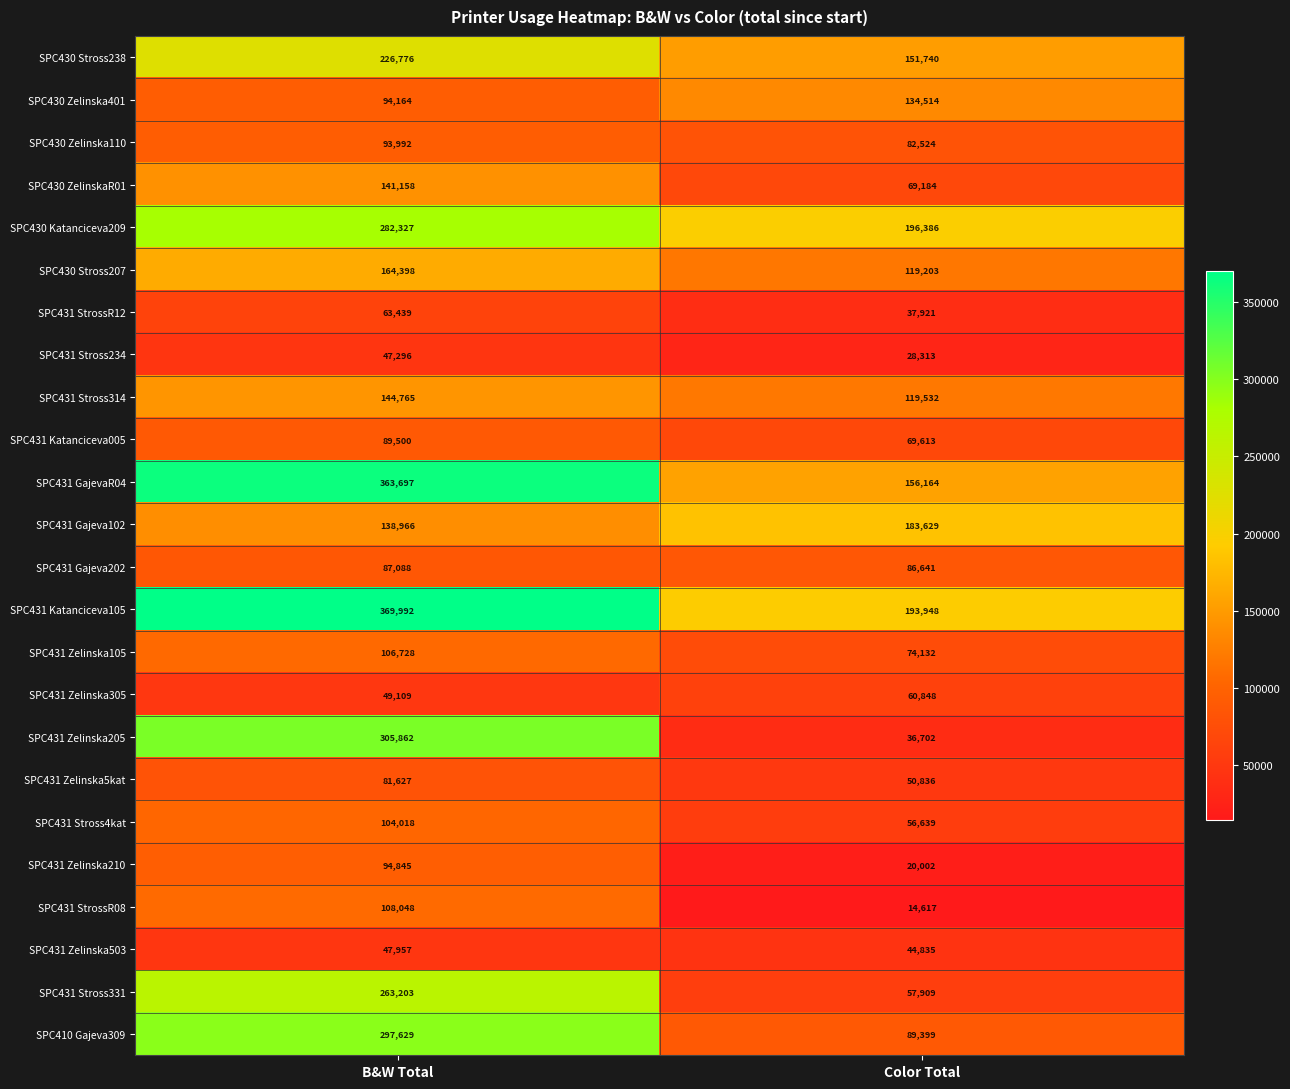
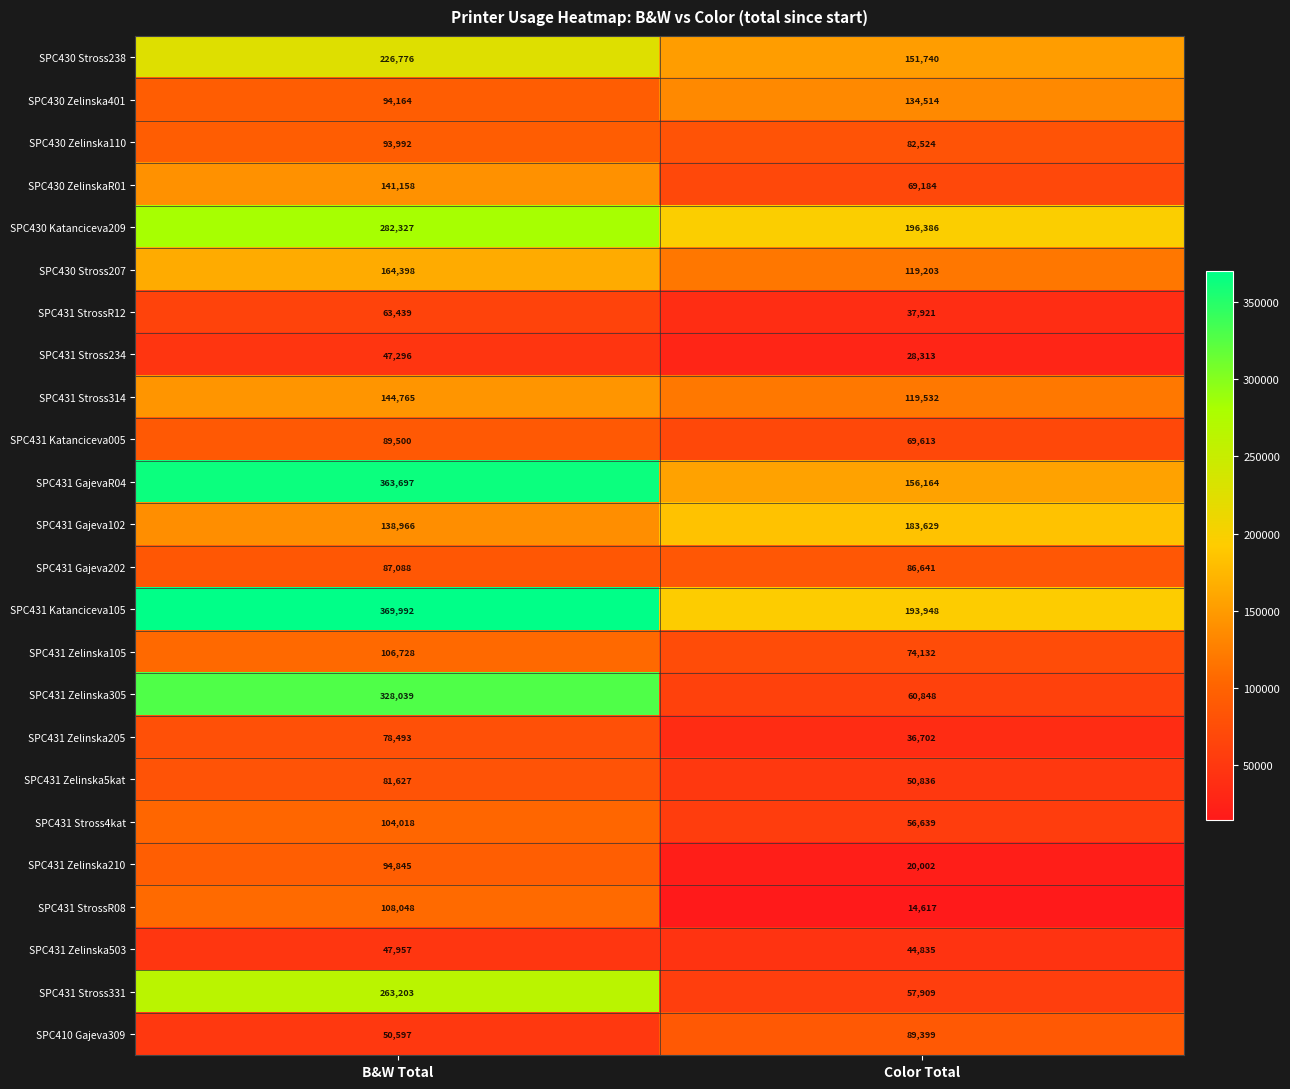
  {
    "SPC430 Stross238": {
      "B&W Total": "226,776",
      "Color Total": "151,740"
    },
    "SPC430 Zelinska401": {
      "B&W Total": "94,164",
      "Color Total": "134,514"
    },
    "SPC430 Zelinska110": {
      "B&W Total": "93,992",
      "Color Total": "82,524"
    },
    "SPC430 ZelinskaR01": {
      "B&W Total": "141,158",
      "Color Total": "69,184"
    },
    "SPC430 Katanciceva209": {
      "B&W Total": "282,327",
      "Color Total": "196,386"
    },
    "SPC430 Stross207": {
      "B&W Total": "164,398",
      "Color Total": "119,203"
    },
    "SPC431 StrossR12": {
      "B&W Total": "63,439",
      "Color Total": "37,921"
    },
    "SPC431 Stross234": {
      "B&W Total": "47,296",
      "Color Total": "28,313"
    },
    "SPC431 Stross314": {
      "B&W Total": "144,765",
      "Color Total": "119,532"
    },
    "SPC431 Katanciceva005": {
      "B&W Total": "89,500",
      "Color Total": "69,613"
    },
    "SPC431 GajevaR04": {
      "B&W Total": "363,697",
      "Color Total": "156,164"
    },
    "SPC431 Gajeva102": {
      "B&W Total": "138,966",
      "Color Total": "183,629"
    },
    "SPC431 Gajeva202": {
      "B&W Total": "87,088",
      "Color Total": "86,641"
    },
    "SPC431 Katanciceva105": {
      "B&W Total": "369,992",
      "Color Total": "193,948"
    },
    "SPC431 Zelinska105": {
      "B&W Total": "106,728",
      "Color Total": "74,132"
    },
    "SPC431 Zelinska305": {
-     "B&W Total": "49,109",
+     "B&W Total": "328,039",
      "Color Total": "60,848"
    },
    "SPC431 Zelinska205": {
-     "B&W Total": "305,862",
+     "B&W Total": "78,493",
      "Color Total": "36,702"
    },
    "SPC431 Zelinska5kat": {
      "B&W Total": "81,627",
      "Color Total": "50,836"
    },
    "SPC431 Stross4kat": {
      "B&W Total": "104,018",
      "Color Total": "56,639"
    },
    "SPC431 Zelinska210": {
      "B&W Total": "94,845",
      "Color Total": "20,002"
    },
    "SPC431 StrossR08": {
      "B&W Total": "108,048",
      "Color Total": "14,617"
    },
    "SPC431 Zelinska503": {
      "B&W Total": "47,957",
      "Color Total": "44,835"
    },
    "SPC431 Stross331": {
      "B&W Total": "263,203",
      "Color Total": "57,909"
    },
    "SPC410 Gajeva309": {
-     "B&W Total": "297,629",
+     "B&W Total": "50,597",
      "Color Total": "89,399"
    }
  }
